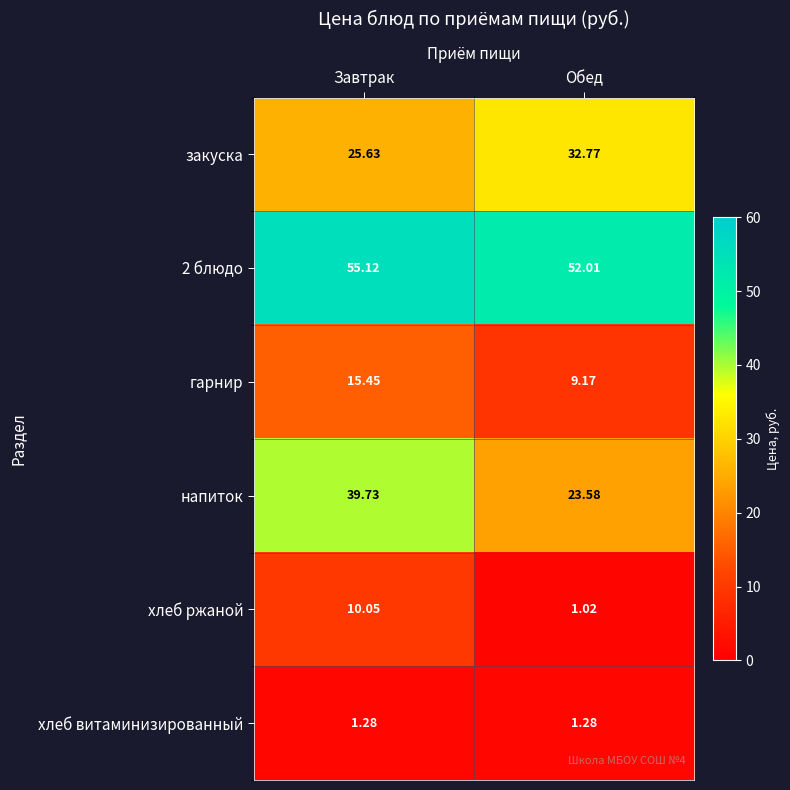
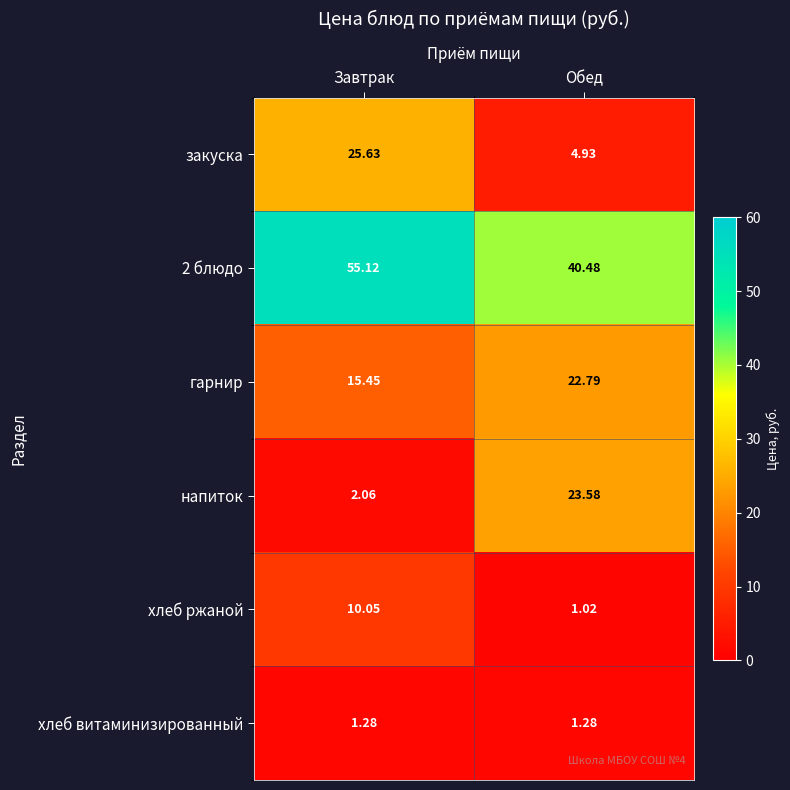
  {
    "закуска": {
      "Завтрак": 25.63,
-     "Обед": 32.77
+     "Обед": 4.93
    },
    "2 блюдо": {
      "Завтрак": 55.12,
-     "Обед": 52.01
+     "Обед": 40.48
    },
    "гарнир": {
      "Завтрак": 15.45,
-     "Обед": 9.17
+     "Обед": 22.79
    },
    "напиток": {
-     "Завтрак": 39.73,
+     "Завтрак": 2.06,
      "Обед": 23.58
    },
    "хлеб ржаной": {
      "Завтрак": 10.05,
      "Обед": 1.02
    },
    "хлеб витаминизированный": {
      "Завтрак": 1.28
    }
  }
